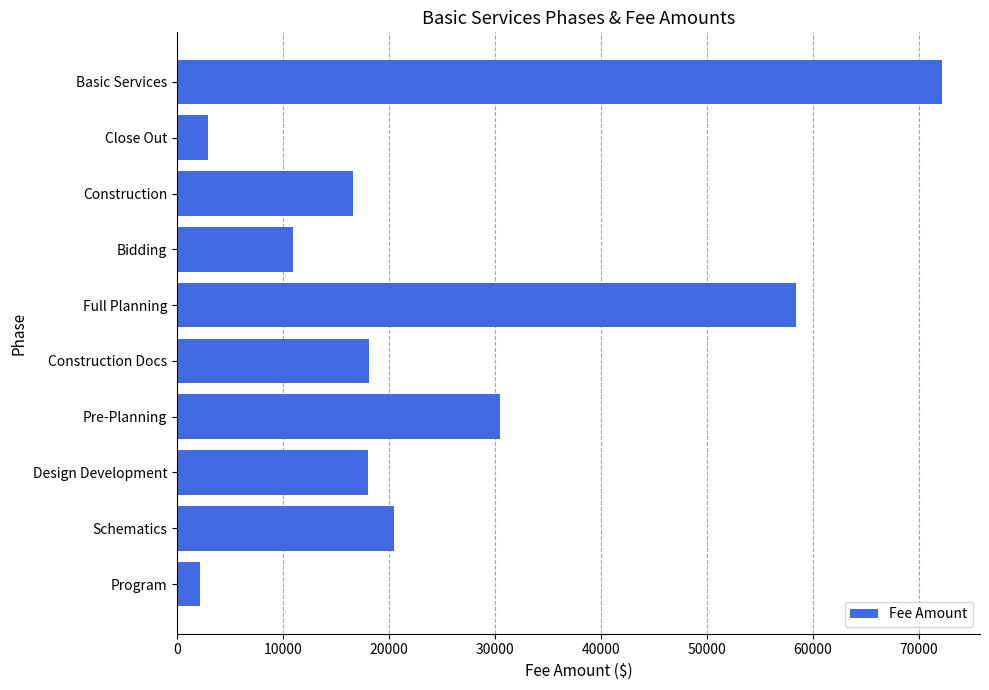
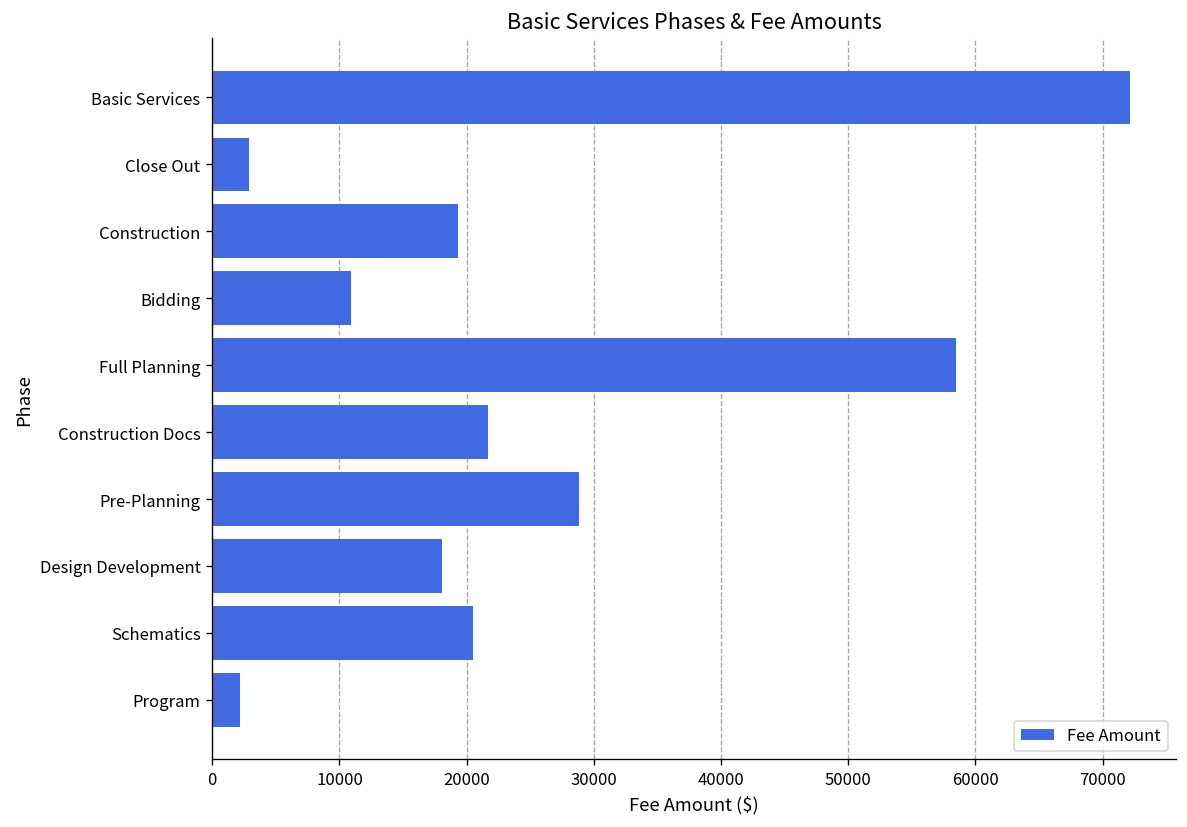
  {
    "Basic Services": 72200,
    "Close Out": 2900,
-   "Construction": 16600,
+   "Construction": 19400,
    "Bidding": 10900,
    "Full Planning": 58500,
-   "Construction Docs": 18100,
-   "Pre-Planning": 30500,
+   "Construction Docs": 21600,
+   "Pre-Planning": 28900,
    "Design Development": 18000,
    "Schematics": 20500,
    "Program": 2200
  }
